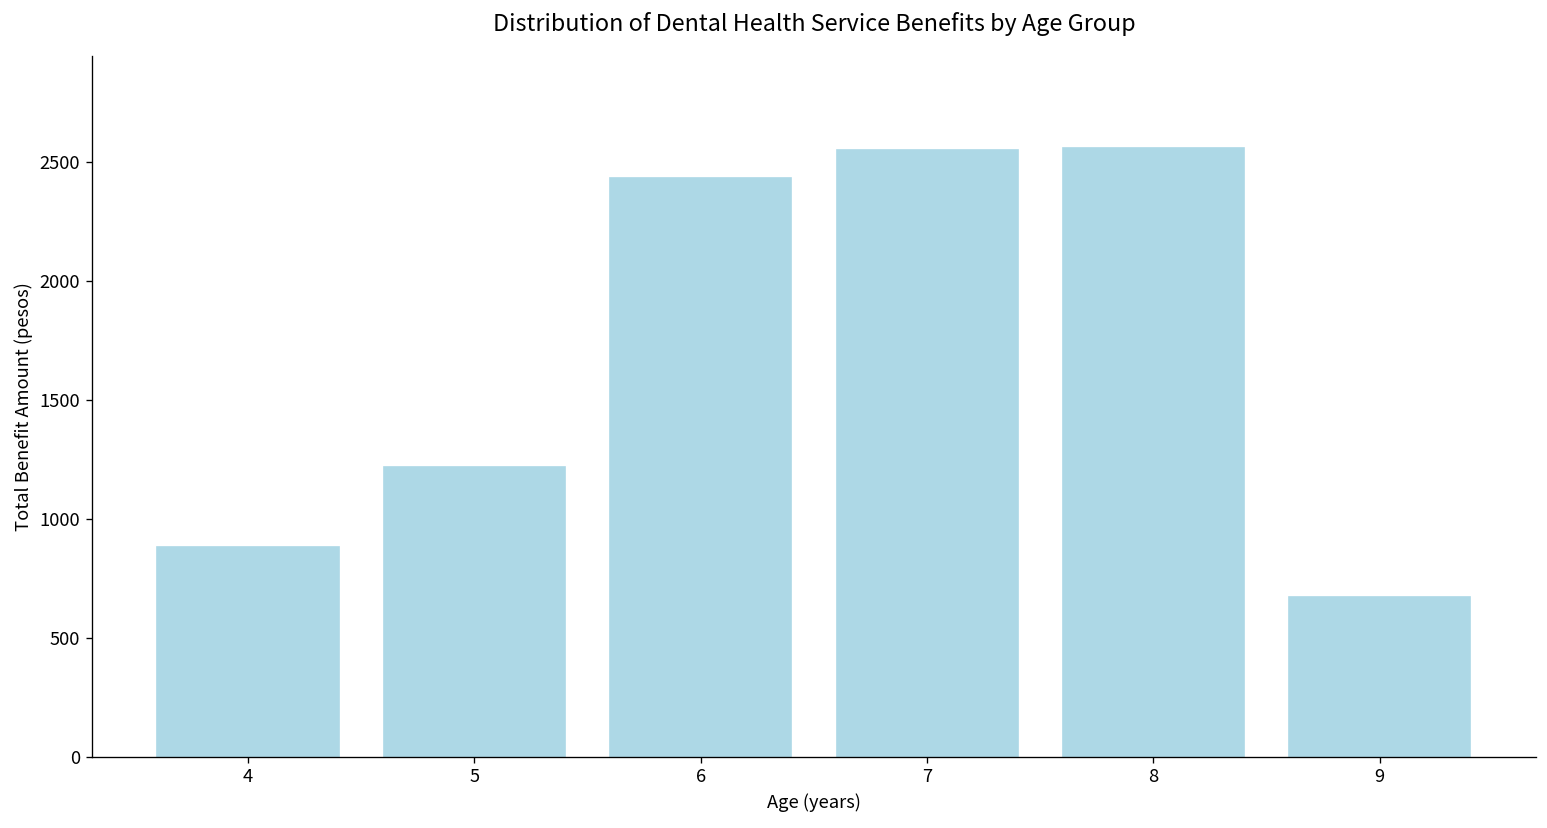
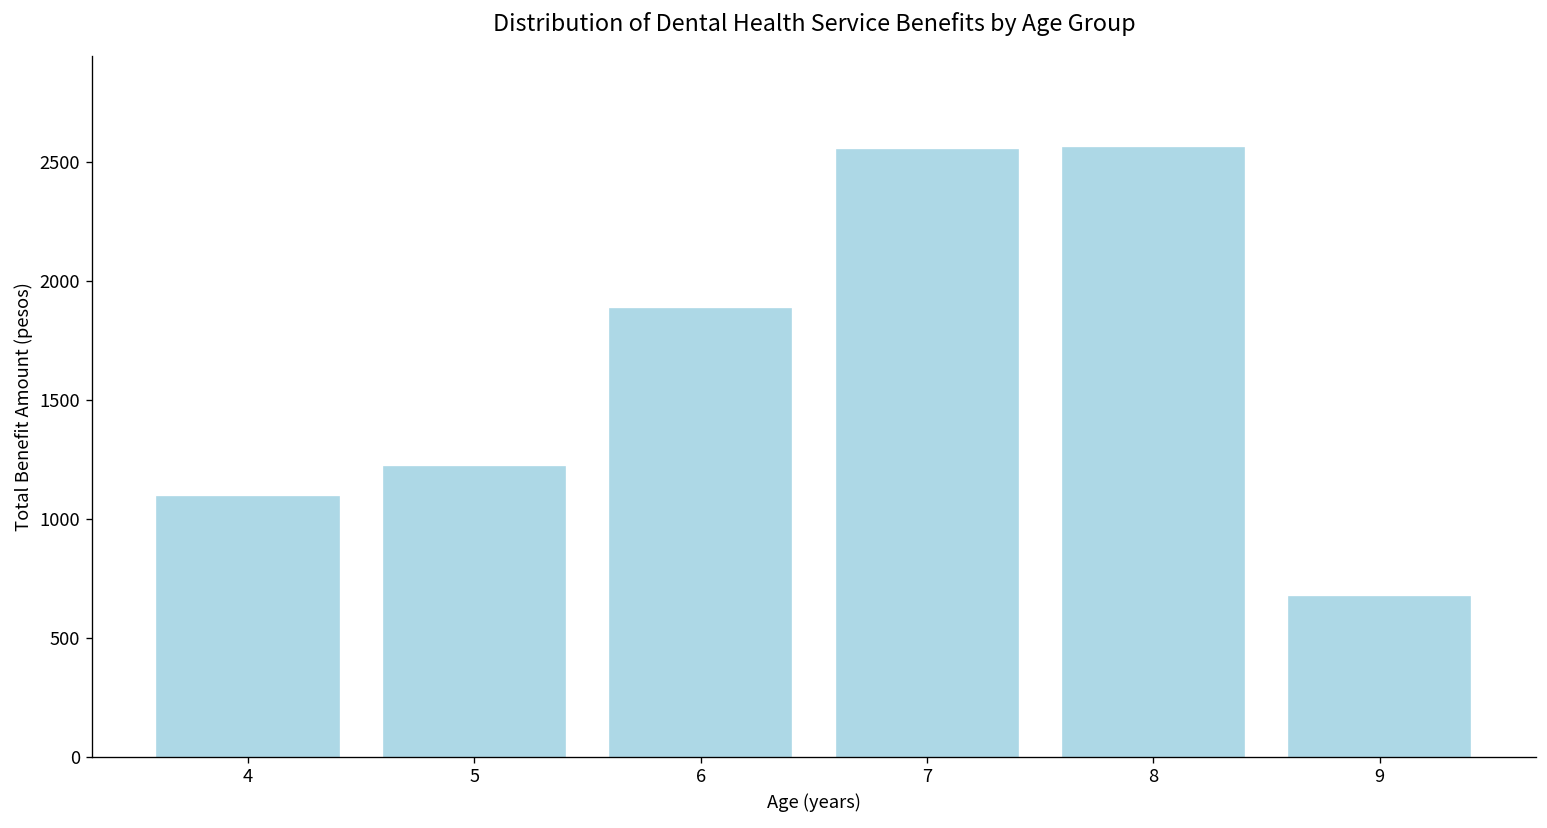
  {
-   "4": 880,
+   "4": 1090,
    "5": 1220,
-   "6": 2430,
+   "6": 1880,
    "7": 2550,
    "8": 2560,
    "9": 670
  }
